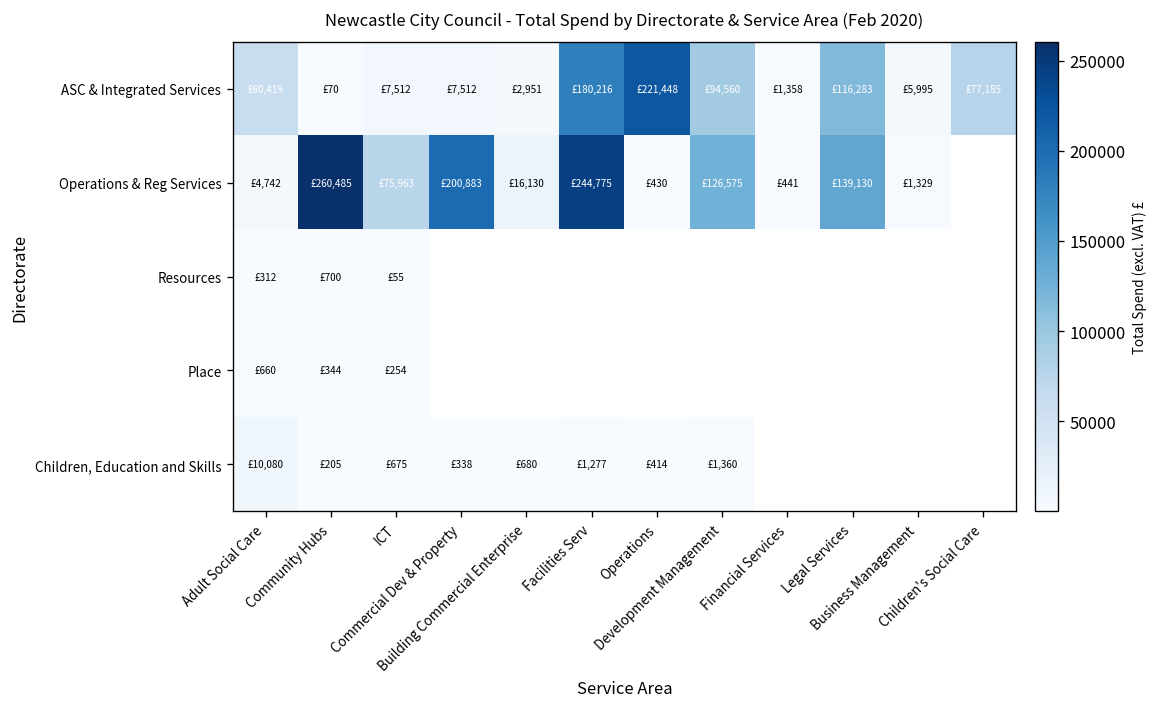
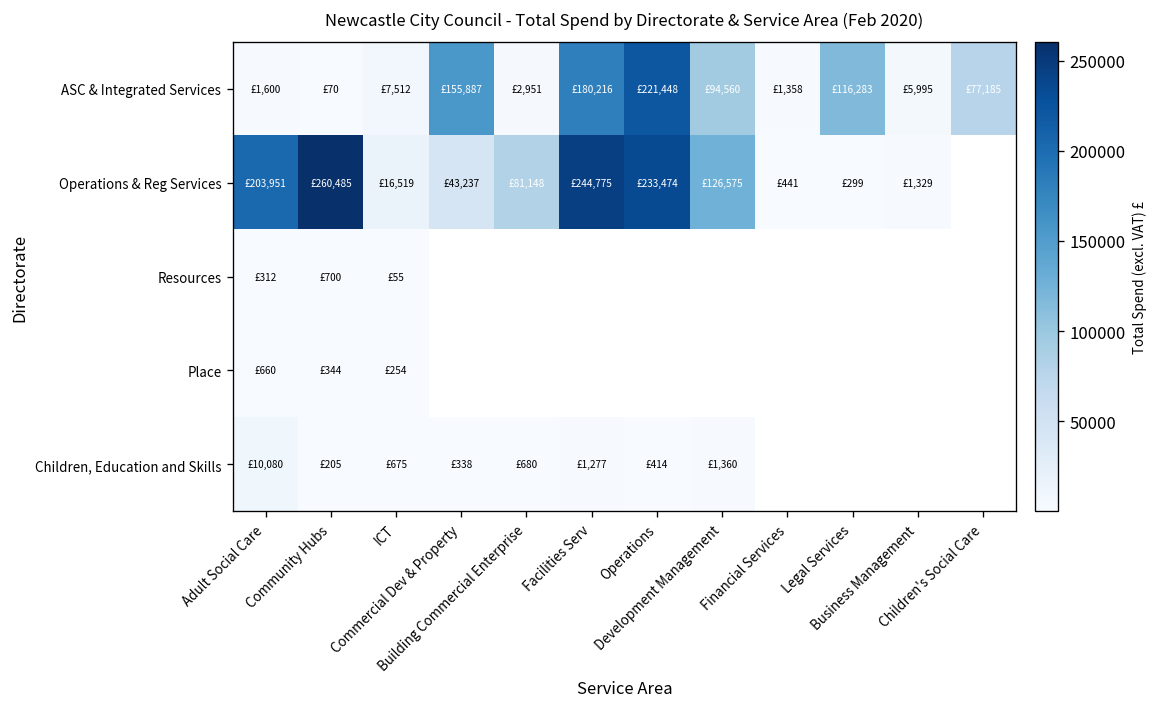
  {
    "ASC & Integrated Services": {
-     "Adult Social Care": "£60,419",
+     "Adult Social Care": "£1,600",
      "Community Hubs": "£70",
      "ICT": "£7,512",
-     "Commercial Dev & Property": "£7,512",
+     "Commercial Dev & Property": "£155,887",
      "Building Commercial Enterprise": "£2,951",
      "Facilities Serv": "£180,216",
      "Operations": "£221,448",
      "Development Management": "£94,560",
      "Financial Services": "£1,358",
      "Legal Services": "£116,283",
      "Business Management": "£5,995",
      "Children's Social Care": "£77,185"
    },
    "Operations & Reg Services": {
-     "Adult Social Care": "£4,742",
+     "Adult Social Care": "£203,951",
      "Community Hubs": "£260,485",
-     "ICT": "£75,963",
-     "Commercial Dev & Property": "£200,883",
-     "Building Commercial Enterprise": "£16,130",
+     "ICT": "£16,519",
+     "Commercial Dev & Property": "£43,237",
+     "Building Commercial Enterprise": "£81,148",
      "Facilities Serv": "£244,775",
-     "Operations": "£430",
+     "Operations": "£233,474",
      "Development Management": "£126,575",
      "Financial Services": "£441",
-     "Legal Services": "£139,130",
+     "Legal Services": "£299",
      "Business Management": "£1,329"
    },
    "Resources": {
      "Adult Social Care": "£312",
      "Community Hubs": "£700",
      "ICT": "£55"
    },
    "Place": {
      "Adult Social Care": "£660",
      "Community Hubs": "£344",
      "ICT": "£254"
    },
    "Children, Education and Skills": {
      "Adult Social Care": "£10,080",
      "Community Hubs": "£205",
      "ICT": "£675",
      "Commercial Dev & Property": "£338",
      "Building Commercial Enterprise": "£680",
      "Facilities Serv": "£1,277",
      "Operations": "£414",
      "Development Management": "£1,360"
    }
  }
